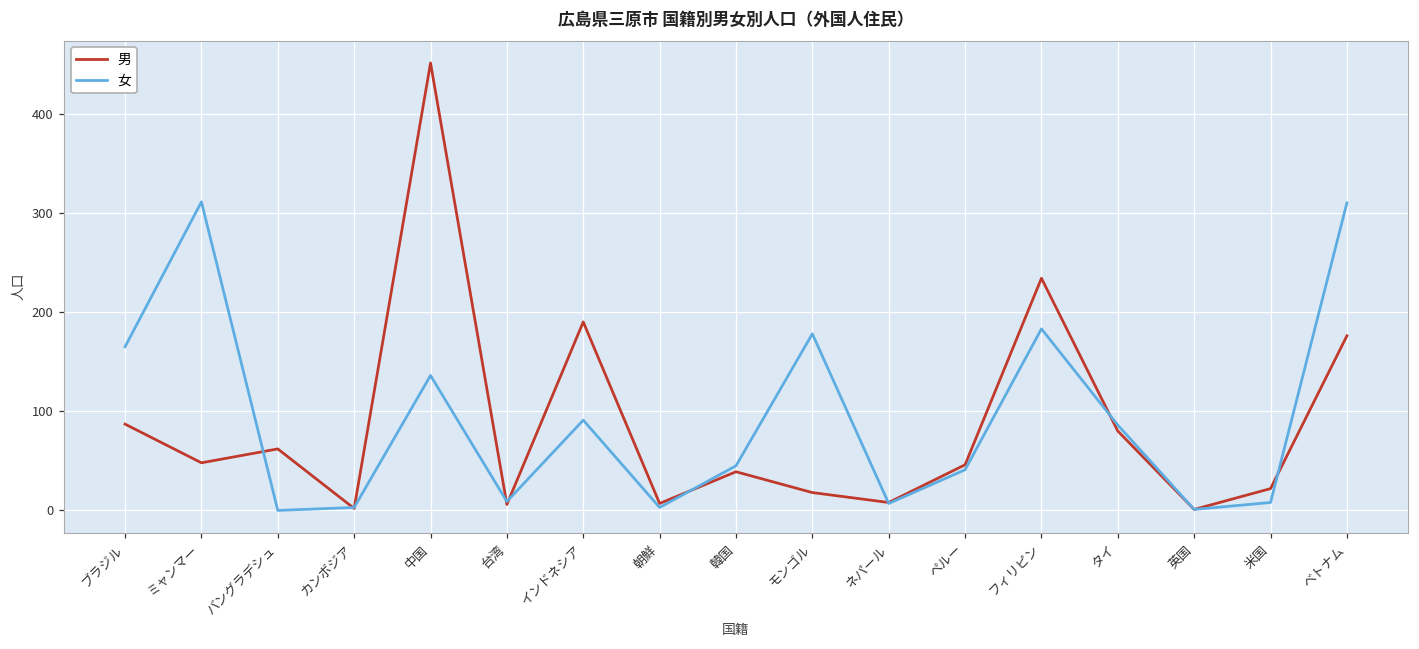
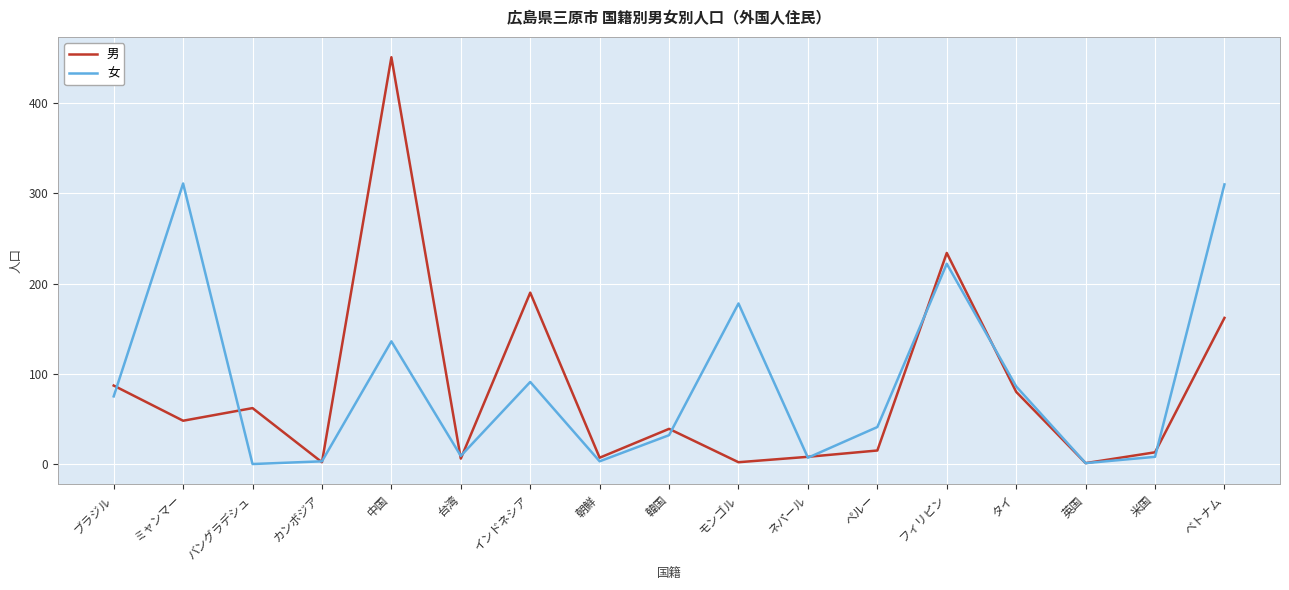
  {
    "男": {
      "ブラジル": 90,
      "ミャンマー": 50,
      "バングラデシュ": 60,
      "中国": 450,
      "台湾": 10,
      "インドネシア": 190,
      "朝鮮": 10,
      "韓国": 40,
-     "モンゴル": 20,
-     "ペルー": 50,
+     "モンゴル": 0,
+     "ペルー": 20,
      "フィリピン": 230,
      "タイ": 80,
-     "米国": 20,
-     "ベトナム": 180
+     "米国": 10,
+     "ベトナム": 160
    },
    "女": {
-     "ブラジル": 170,
+     "ブラジル": 80,
      "ミャンマー": 310,
      "バングラデシュ": 0,
      "中国": 140,
      "台湾": 10,
      "インドネシア": 90,
      "朝鮮": 0,
-     "韓国": 50,
+     "韓国": 30,
      "モンゴル": 180,
      "ペルー": 40,
-     "フィリピン": 180,
+     "フィリピン": 220,
      "タイ": 90,
      "米国": 10,
      "ベトナム": 310
    }
  }
